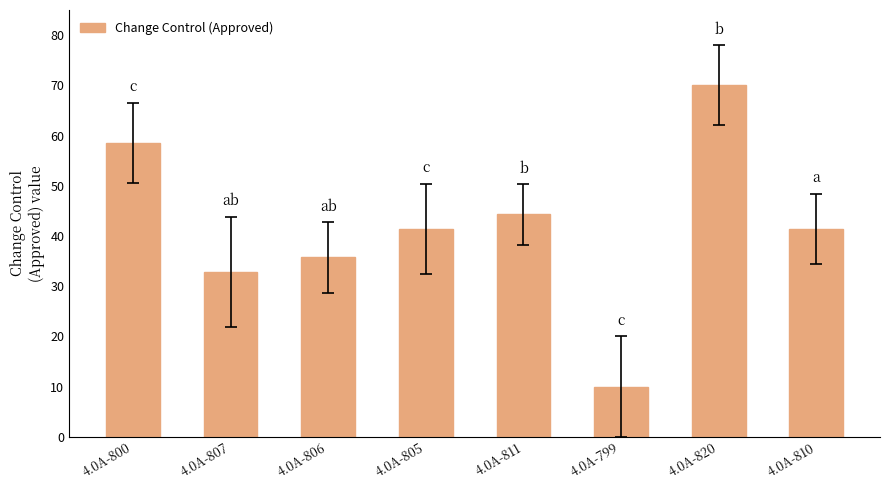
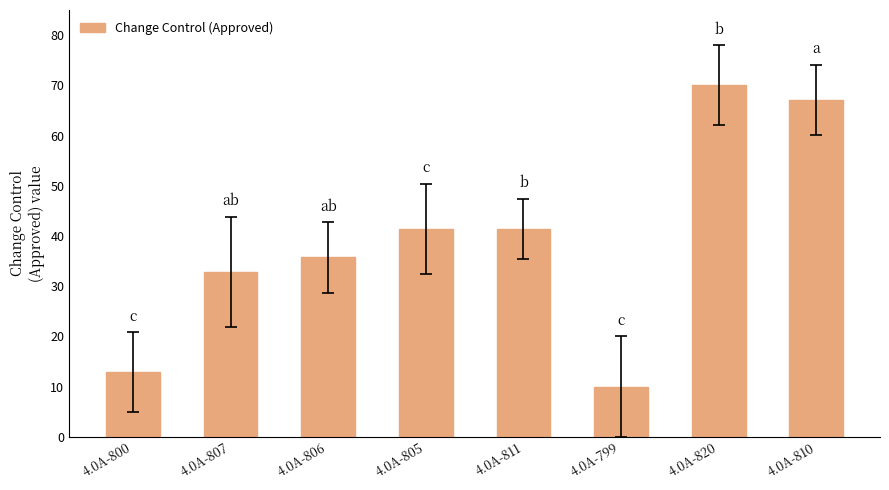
  {
    "Change Control (Approved)": {
-     "4.0A-800": 59,
+     "4.0A-800": 13,
      "4.0A-807": 33,
      "4.0A-806": 36,
      "4.0A-805": 41,
-     "4.0A-811": 44,
+     "4.0A-811": 41,
      "4.0A-799": 10,
      "4.0A-820": 70,
-     "4.0A-810": 41
+     "4.0A-810": 67
    }
  }
